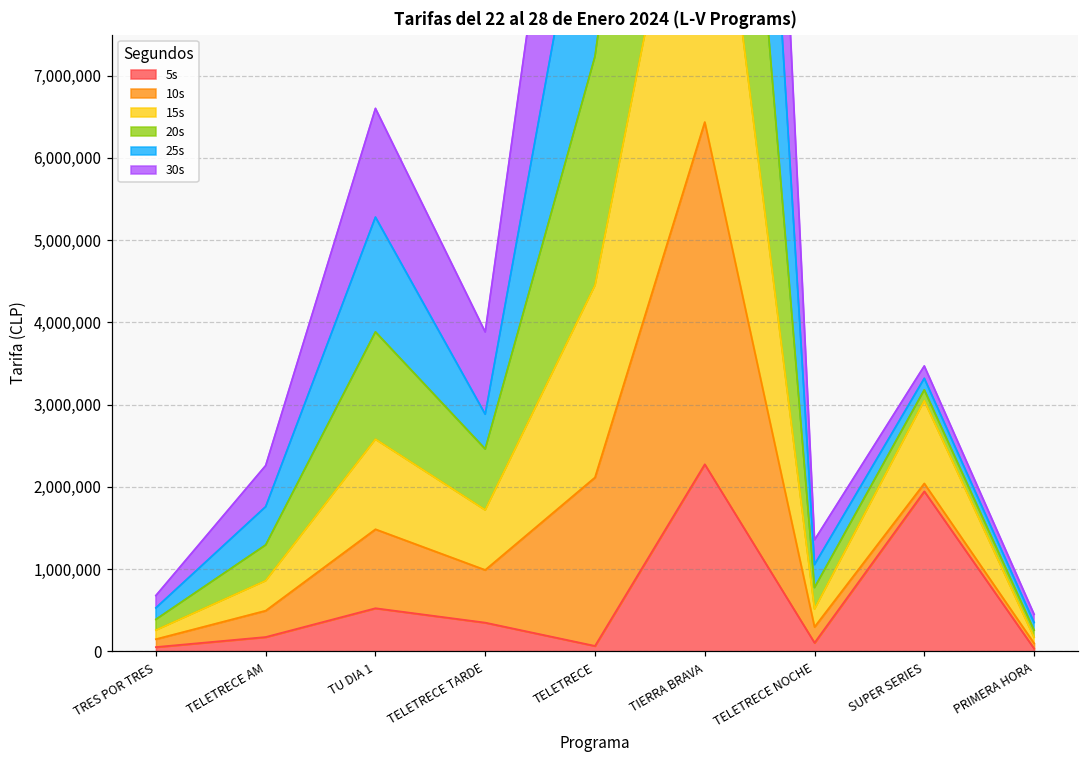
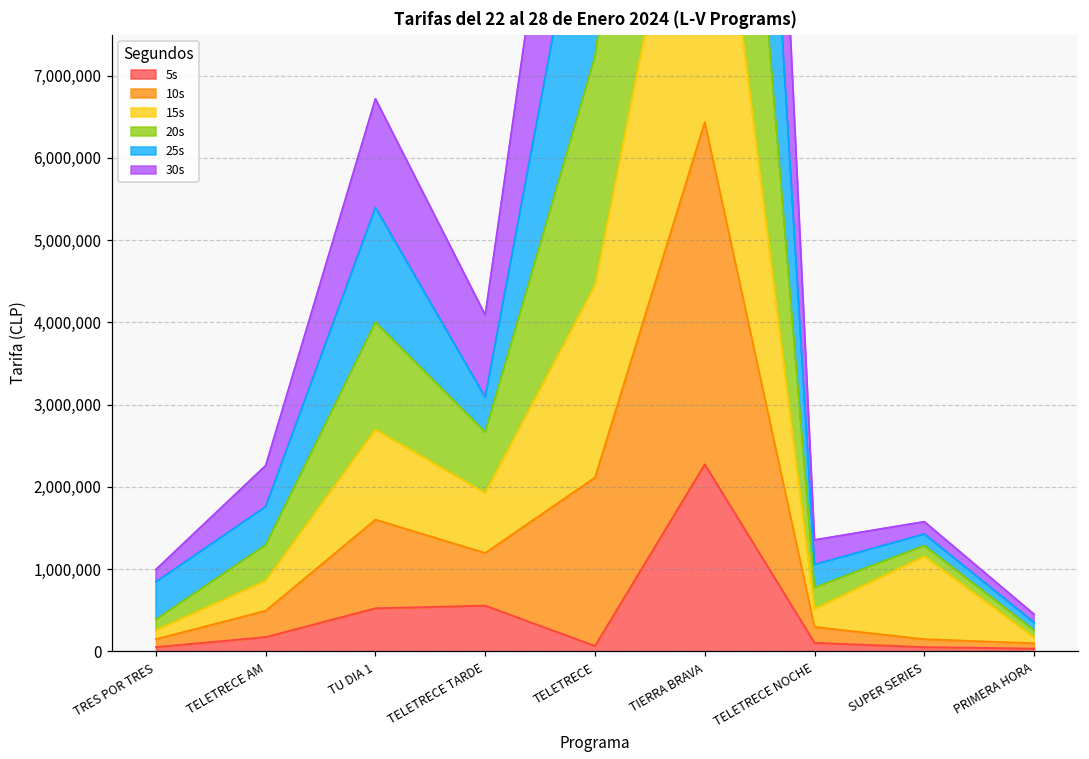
  {
    "5s": {
      "TRES POR TRES": "100,000",
      "TELETRECE AM": "200,000",
      "TU DIA 1": "500,000",
-     "TELETRECE TARDE": "400,000",
+     "TELETRECE TARDE": "600,000",
      "TELETRECE": "100,000",
      "TIERRA BRAVA": "2,300,000",
      "TELETRECE NOCHE": "100,000",
-     "SUPER SERIES": "1,900,000",
+     "SUPER SERIES": "100,000",
      "PRIMERA HORA": "0"
    },
    "10s": {
      "TRES POR TRES": "100,000",
      "TELETRECE AM": "300,000",
-     "TU DIA 1": "1,000,000",
+     "TU DIA 1": "1,100,000",
      "TELETRECE TARDE": "600,000",
      "TELETRECE": "2,000,000",
      "TIERRA BRAVA": "4,200,000",
      "TELETRECE NOCHE": "200,000",
      "SUPER SERIES": "100,000",
      "PRIMERA HORA": "100,000"
    },
    "15s": {
      "TRES POR TRES": "100,000",
      "TELETRECE AM": "400,000",
      "TU DIA 1": "1,100,000",
      "TELETRECE TARDE": "700,000",
      "TELETRECE": "2,300,000",
      "TELETRECE NOCHE": "200,000",
      "SUPER SERIES": "1,000,000",
      "PRIMERA HORA": "100,000"
    },
    "20s": {
      "TRES POR TRES": "100,000",
      "TELETRECE AM": "400,000",
      "TU DIA 1": "1,300,000",
      "TELETRECE TARDE": "700,000",
      "TELETRECE": "2,800,000",
      "TELETRECE NOCHE": "300,000",
      "SUPER SERIES": "100,000",
      "PRIMERA HORA": "100,000"
    },
    "25s": {
-     "TRES POR TRES": "100,000",
+     "TRES POR TRES": "500,000",
      "TELETRECE AM": "500,000",
      "TU DIA 1": "1,400,000",
      "TELETRECE TARDE": "400,000",
      "TELETRECE NOCHE": "300,000",
      "SUPER SERIES": "100,000",
      "PRIMERA HORA": "100,000"
    },
    "30s": {
      "TRES POR TRES": "200,000",
      "TELETRECE AM": "500,000",
      "TU DIA 1": "1,300,000",
      "TELETRECE TARDE": "1,000,000",
      "TELETRECE NOCHE": "300,000",
      "SUPER SERIES": "200,000",
      "PRIMERA HORA": "100,000"
    }
  }
